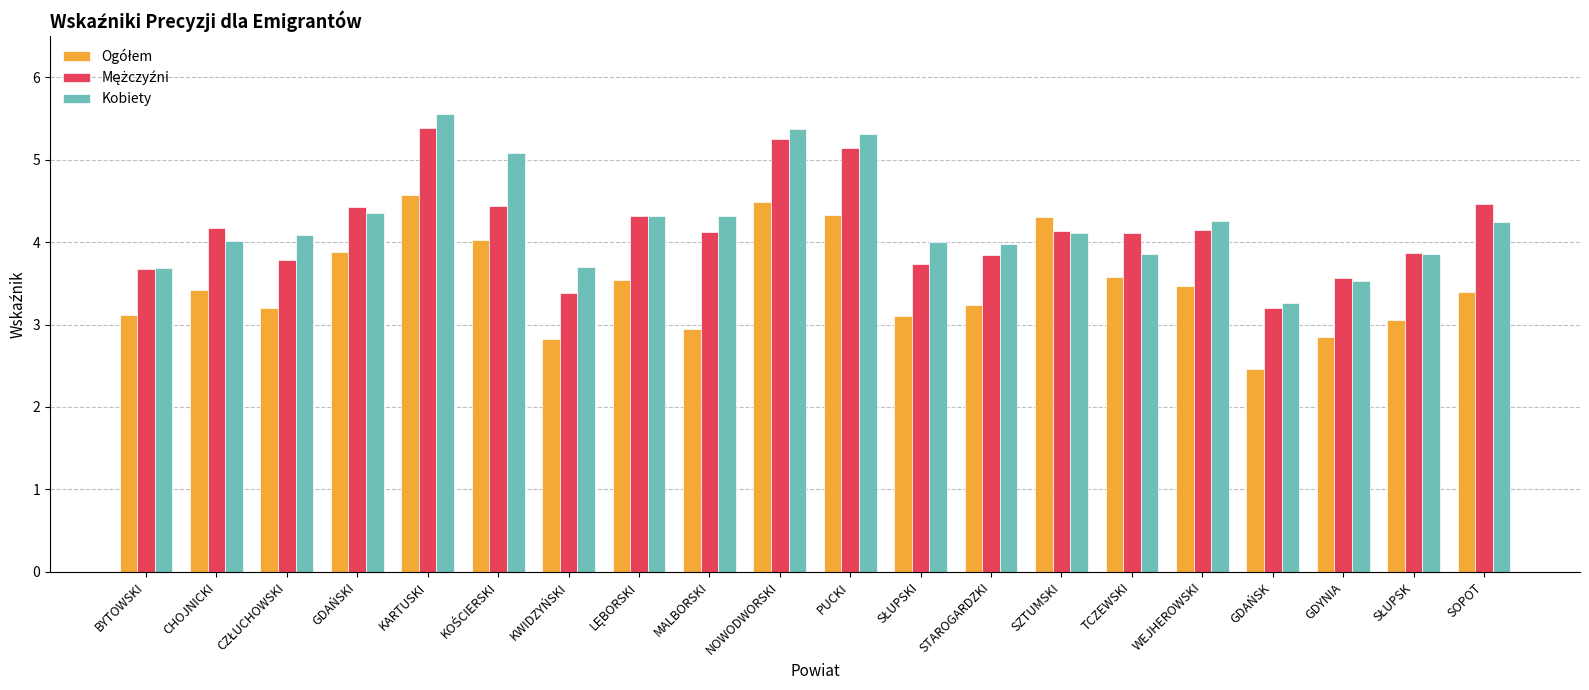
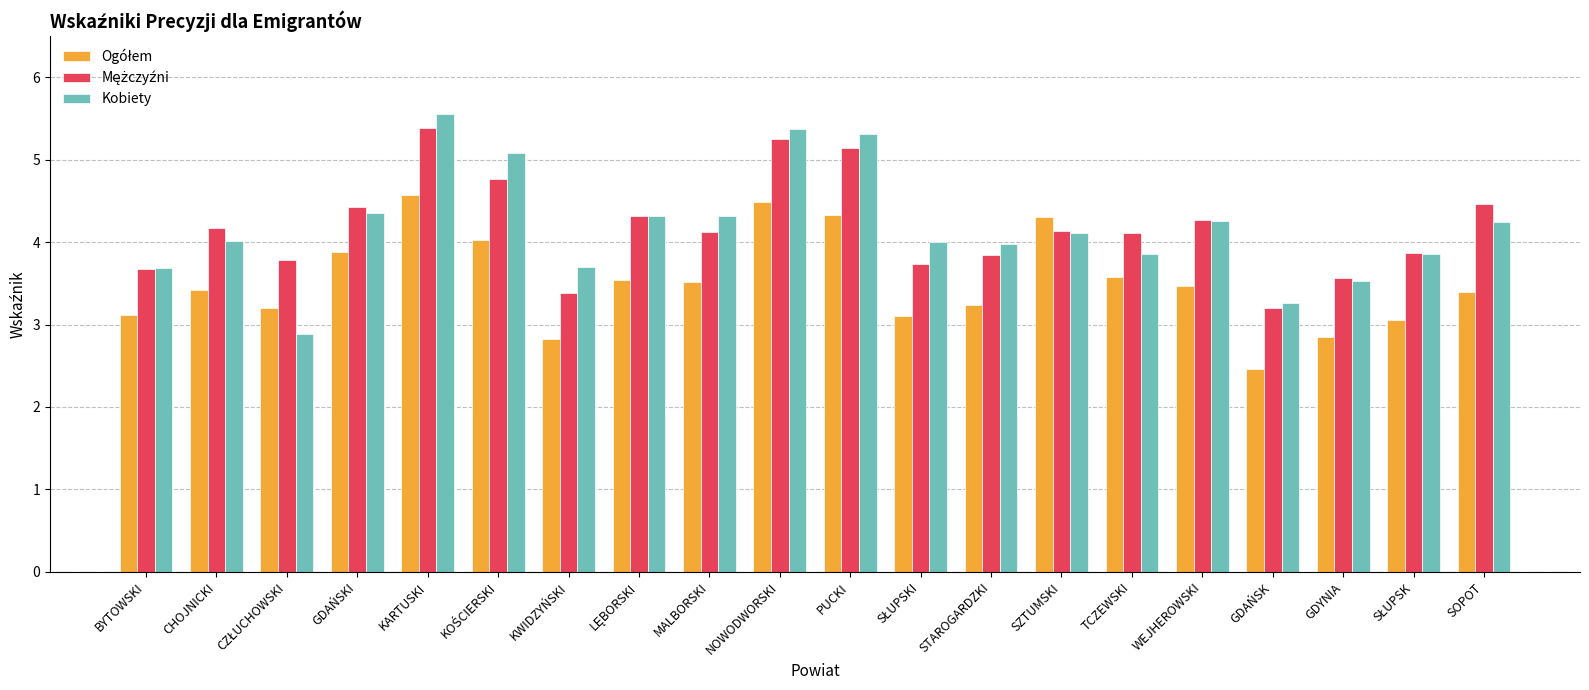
  {
    "Ogółem": {
      "BYTOWSKI": 3.1,
      "CHOJNICKI": 3.4,
      "CZŁUCHOWSKI": 3.2,
      "GDAŃSKI": 3.9,
      "KARTUSKI": 4.6,
      "KOŚCIERSKI": 4.0,
      "KWIDZYŃSKI": 2.8,
      "LĘBORSKI": 3.5,
-     "MALBORSKI": 2.9,
+     "MALBORSKI": 3.5,
      "NOWODWORSKI": 4.5,
      "PUCKI": 4.3,
      "SŁUPSKI": 3.1,
      "STAROGARDZKI": 3.2,
      "SZTUMSKI": 4.3,
      "TCZEWSKI": 3.6,
      "WEJHEROWSKI": 3.5,
      "GDAŃSK": 2.5,
      "GDYNIA": 2.9,
      "SŁUPSK": 3.1,
      "SOPOT": 3.4
    },
    "Mężczyźni": {
      "BYTOWSKI": 3.7,
      "CHOJNICKI": 4.2,
      "CZŁUCHOWSKI": 3.8,
      "GDAŃSKI": 4.4,
      "KARTUSKI": 5.4,
-     "KOŚCIERSKI": 4.4,
+     "KOŚCIERSKI": 4.8,
      "KWIDZYŃSKI": 3.4,
      "LĘBORSKI": 4.3,
      "MALBORSKI": 4.1,
      "NOWODWORSKI": 5.3,
      "PUCKI": 5.1,
      "SŁUPSKI": 3.7,
      "STAROGARDZKI": 3.8,
      "SZTUMSKI": 4.1,
      "TCZEWSKI": 4.1,
-     "WEJHEROWSKI": 4.2,
+     "WEJHEROWSKI": 4.3,
      "GDAŃSK": 3.2,
      "GDYNIA": 3.6,
      "SŁUPSK": 3.9,
      "SOPOT": 4.5
    },
    "Kobiety": {
      "BYTOWSKI": 3.7,
      "CHOJNICKI": 4.0,
-     "CZŁUCHOWSKI": 4.1,
+     "CZŁUCHOWSKI": 2.9,
      "GDAŃSKI": 4.4,
      "KARTUSKI": 5.6,
      "KOŚCIERSKI": 5.1,
      "KWIDZYŃSKI": 3.7,
      "LĘBORSKI": 4.3,
      "MALBORSKI": 4.3,
      "NOWODWORSKI": 5.4,
      "PUCKI": 5.3,
      "SŁUPSKI": 4.0,
      "STAROGARDZKI": 4.0,
      "SZTUMSKI": 4.1,
      "TCZEWSKI": 3.9,
      "WEJHEROWSKI": 4.3,
      "GDAŃSK": 3.3,
      "GDYNIA": 3.5,
      "SŁUPSK": 3.9,
      "SOPOT": 4.2
    }
  }
